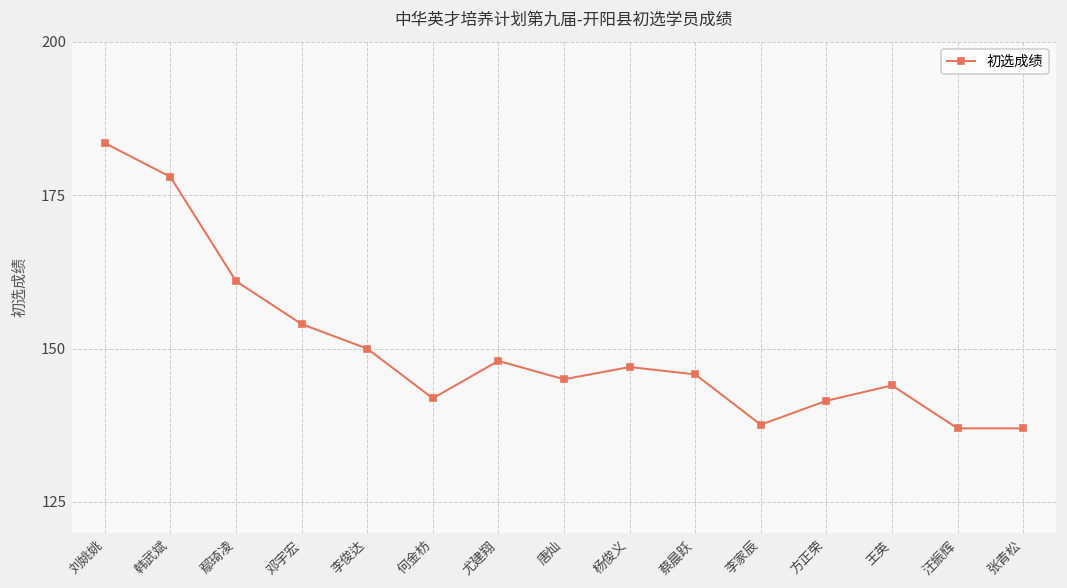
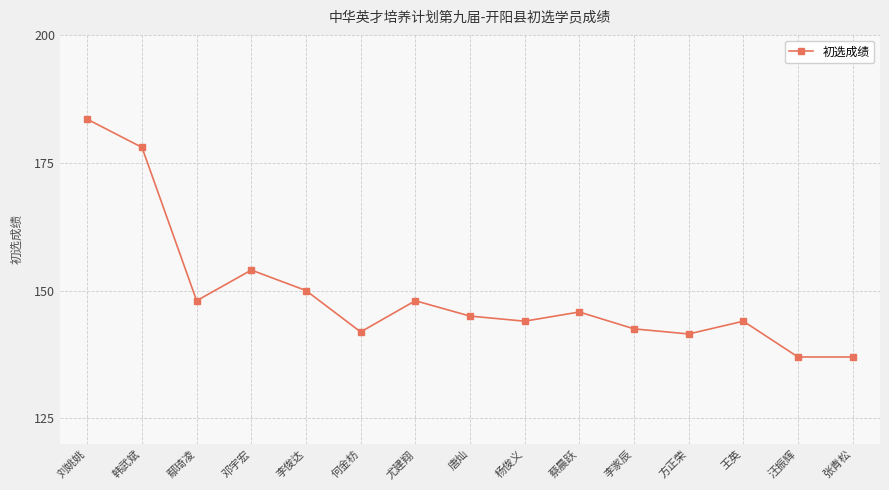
  {
    "刘姚姚": 184,
    "韩武斌": 178,
-   "鄢琦凌": 161,
+   "鄢琦凌": 148,
    "邓宇宏": 154,
    "李俊达": 150,
    "何金枋": 142,
    "尤建翔": 148,
    "唐灿": 145,
-   "杨俊义": 147,
+   "杨俊义": 144,
    "蔡晨跃": 146,
-   "李家辰": 138,
+   "李家辰": 143,
    "方正荣": 142,
    "王英": 144,
    "汪振辉": 137,
    "张青松": 137
  }
